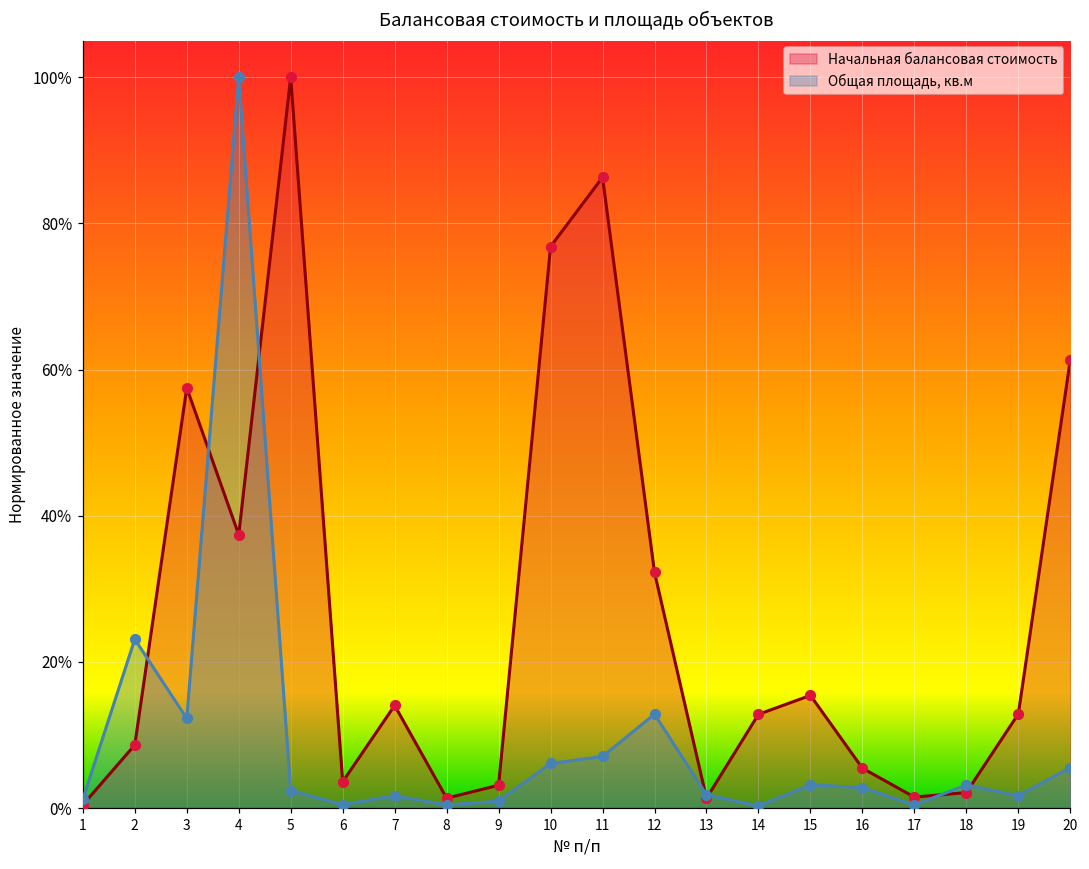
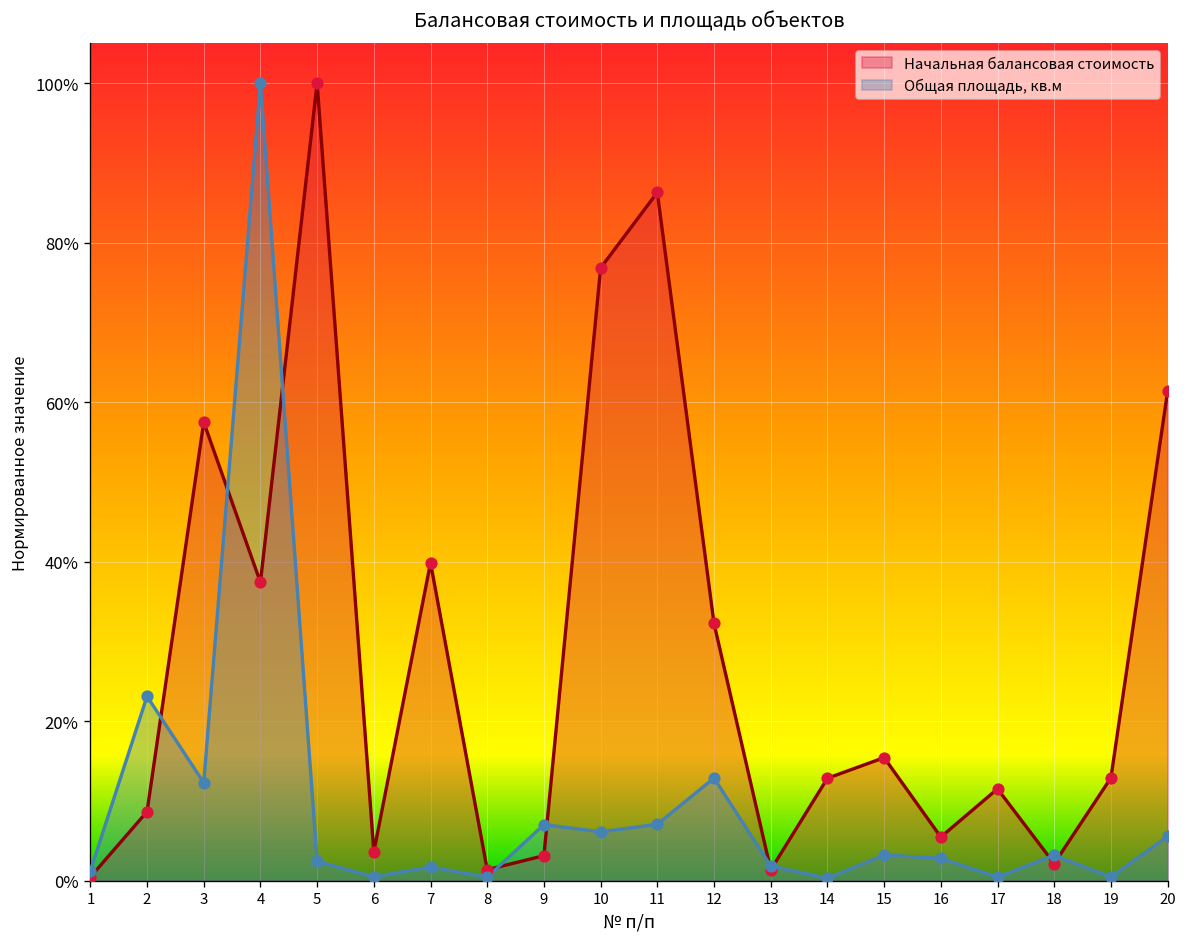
  {
    "Начальная балансовая стоимость": {
      "1": "0%",
      "2": "9%",
      "3": "57%",
      "4": "37%",
      "5": "100%",
      "6": "4%",
-     "7": "14%",
+     "7": "40%",
      "8": "1%",
      "9": "3%",
      "10": "77%",
      "11": "86%",
      "12": "32%",
      "13": "1%",
      "14": "13%",
      "15": "15%",
      "16": "5%",
-     "17": "2%",
+     "17": "12%",
      "18": "2%",
      "19": "13%",
      "20": "61%"
    },
    "Общая площадь, кв.м": {
      "1": "1%",
      "2": "23%",
      "3": "12%",
      "4": "100%",
      "5": "2%",
      "6": "0%",
      "7": "2%",
      "8": "0%",
-     "9": "1%",
+     "9": "7%",
      "10": "6%",
      "11": "7%",
      "12": "13%",
      "13": "2%",
      "14": "0%",
      "15": "3%",
      "16": "3%",
      "17": "0%",
      "18": "3%",
-     "19": "2%",
+     "19": "0%",
      "20": "6%"
    }
  }
